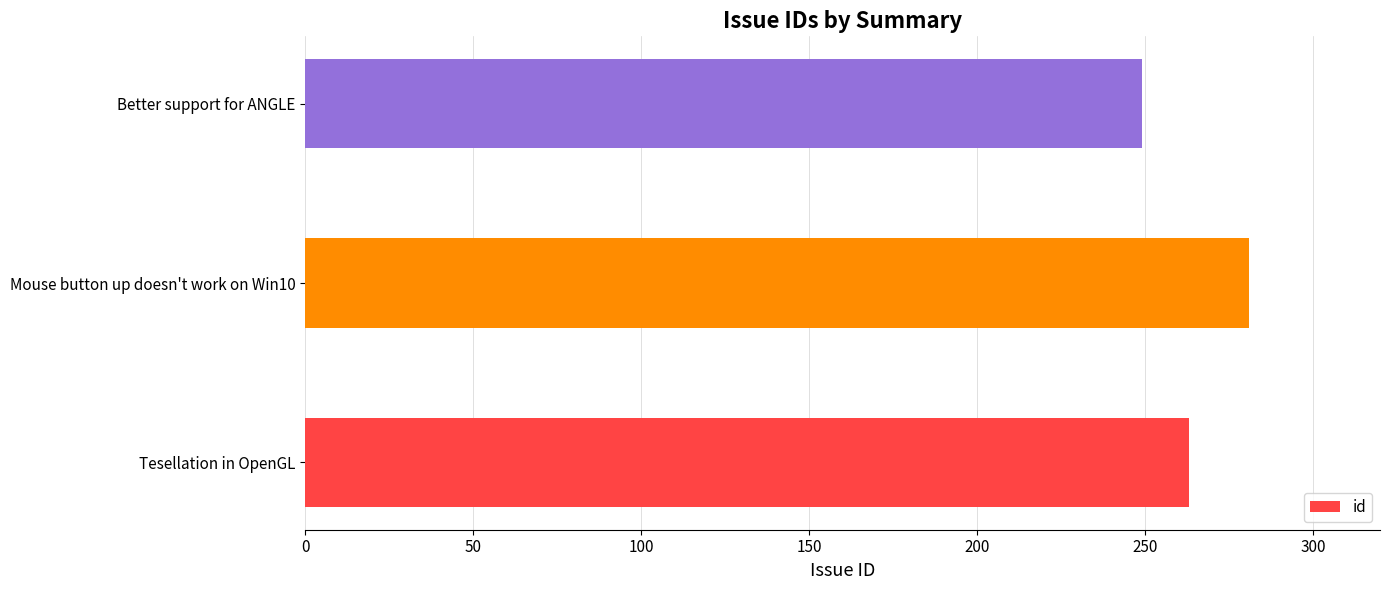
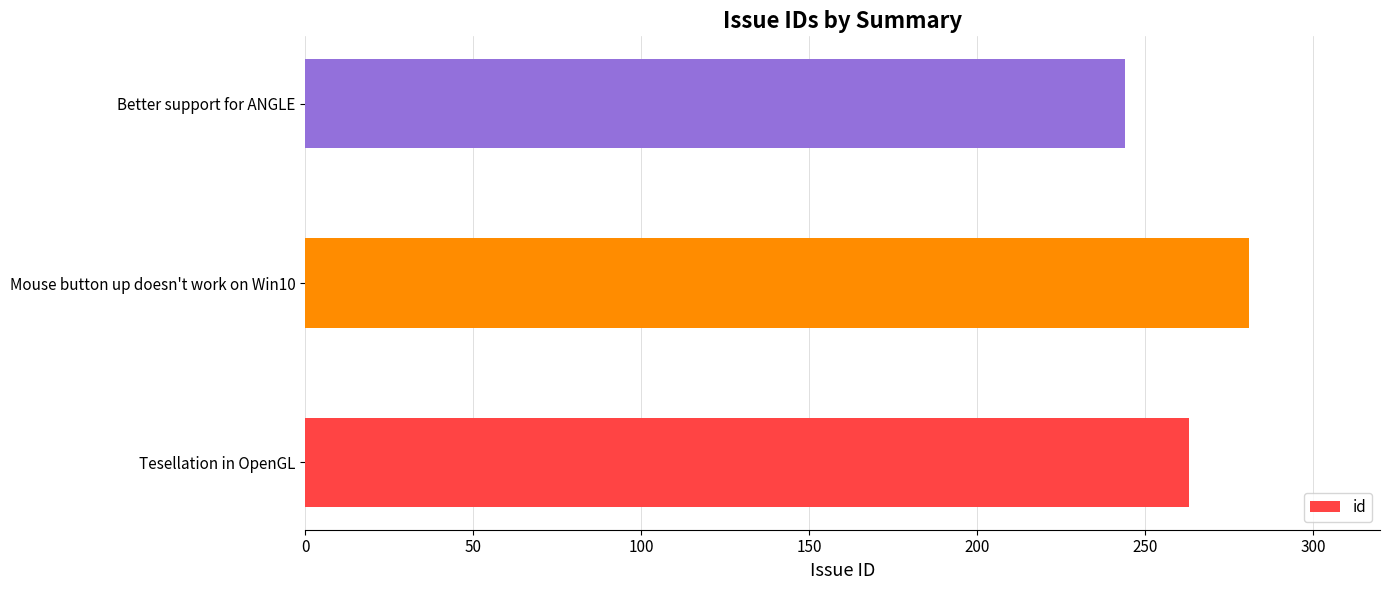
  {
-   "Better support for ANGLE": 249,
+   "Better support for ANGLE": 244,
    "Mouse button up doesn't work on Win10": 281,
    "Tesellation in OpenGL": 263
  }
